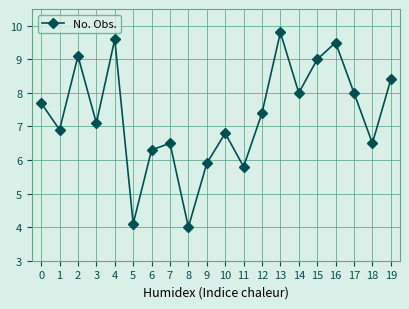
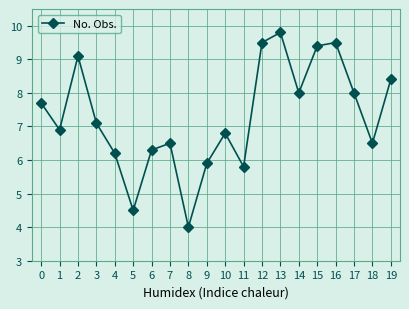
  {
    "0": 7.7,
    "1": 6.9,
    "2": 9.1,
    "3": 7.1,
-   "4": 9.6,
-   "5": 4.1,
+   "4": 6.2,
+   "5": 4.5,
    "6": 6.3,
    "7": 6.5,
    "8": 4.0,
    "9": 5.9,
    "10": 6.8,
    "11": 5.8,
-   "12": 7.4,
+   "12": 9.5,
    "13": 9.8,
    "14": 8.0,
-   "15": 9.0,
+   "15": 9.4,
    "16": 9.5,
    "17": 8.0,
    "18": 6.5,
    "19": 8.4
  }
